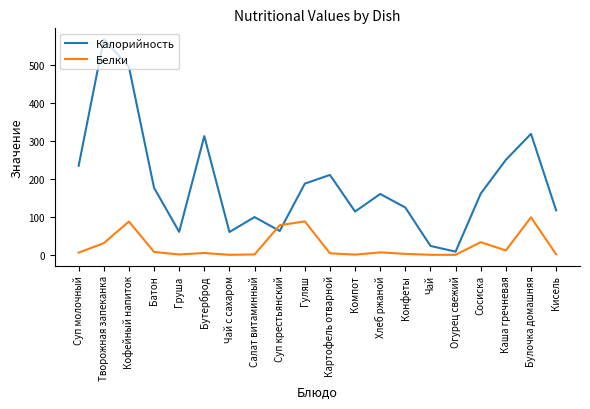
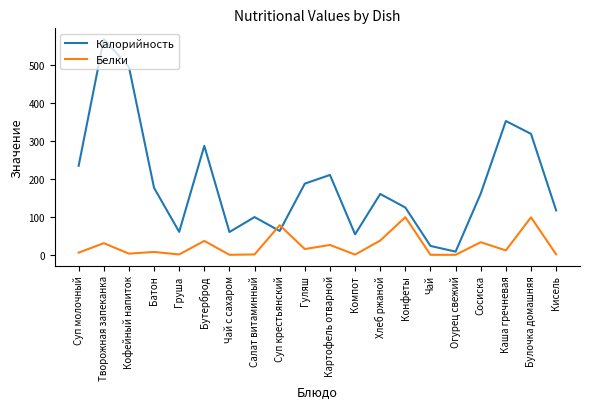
  {
    "Калорийность": {
      "Суп молочный": 230,
      "Батон": 180,
      "Груша": 60,
-     "Бутерброд": 310,
+     "Бутерброд": 290,
      "Чай с сахаром": 60,
      "Салат витаминный": 100,
      "Суп крестьянский": 60,
      "Гуляш": 190,
      "Картофель отварной": 210,
-     "Компот": 110,
+     "Компот": 50,
      "Хлеб ржаной": 160,
      "Конфеты": 120,
      "Чай": 20,
      "Огурец свежий": 10,
      "Сосиска": 160,
-     "Каша гречневая": 250,
+     "Каша гречневая": 350,
      "Булочка домашняя": 320,
      "Кисель": 120
    },
    "Белки": {
      "Суп молочный": 10,
      "Творожная запеканка": 30,
-     "Кофейный напиток": 90,
+     "Кофейный напиток": 0,
      "Батон": 10,
      "Груша": 0,
-     "Бутерброд": 0,
+     "Бутерброд": 40,
      "Чай с сахаром": 0,
      "Салат витаминный": 0,
      "Суп крестьянский": 80,
-     "Гуляш": 90,
-     "Картофель отварной": 0,
+     "Гуляш": 20,
+     "Картофель отварной": 30,
      "Компот": 0,
-     "Хлеб ржаной": 10,
-     "Конфеты": 0,
+     "Хлеб ржаной": 40,
+     "Конфеты": 100,
      "Чай": 0,
      "Огурец свежий": 0,
      "Сосиска": 30,
      "Каша гречневая": 10,
      "Булочка домашняя": 100,
      "Кисель": 0
    }
  }
